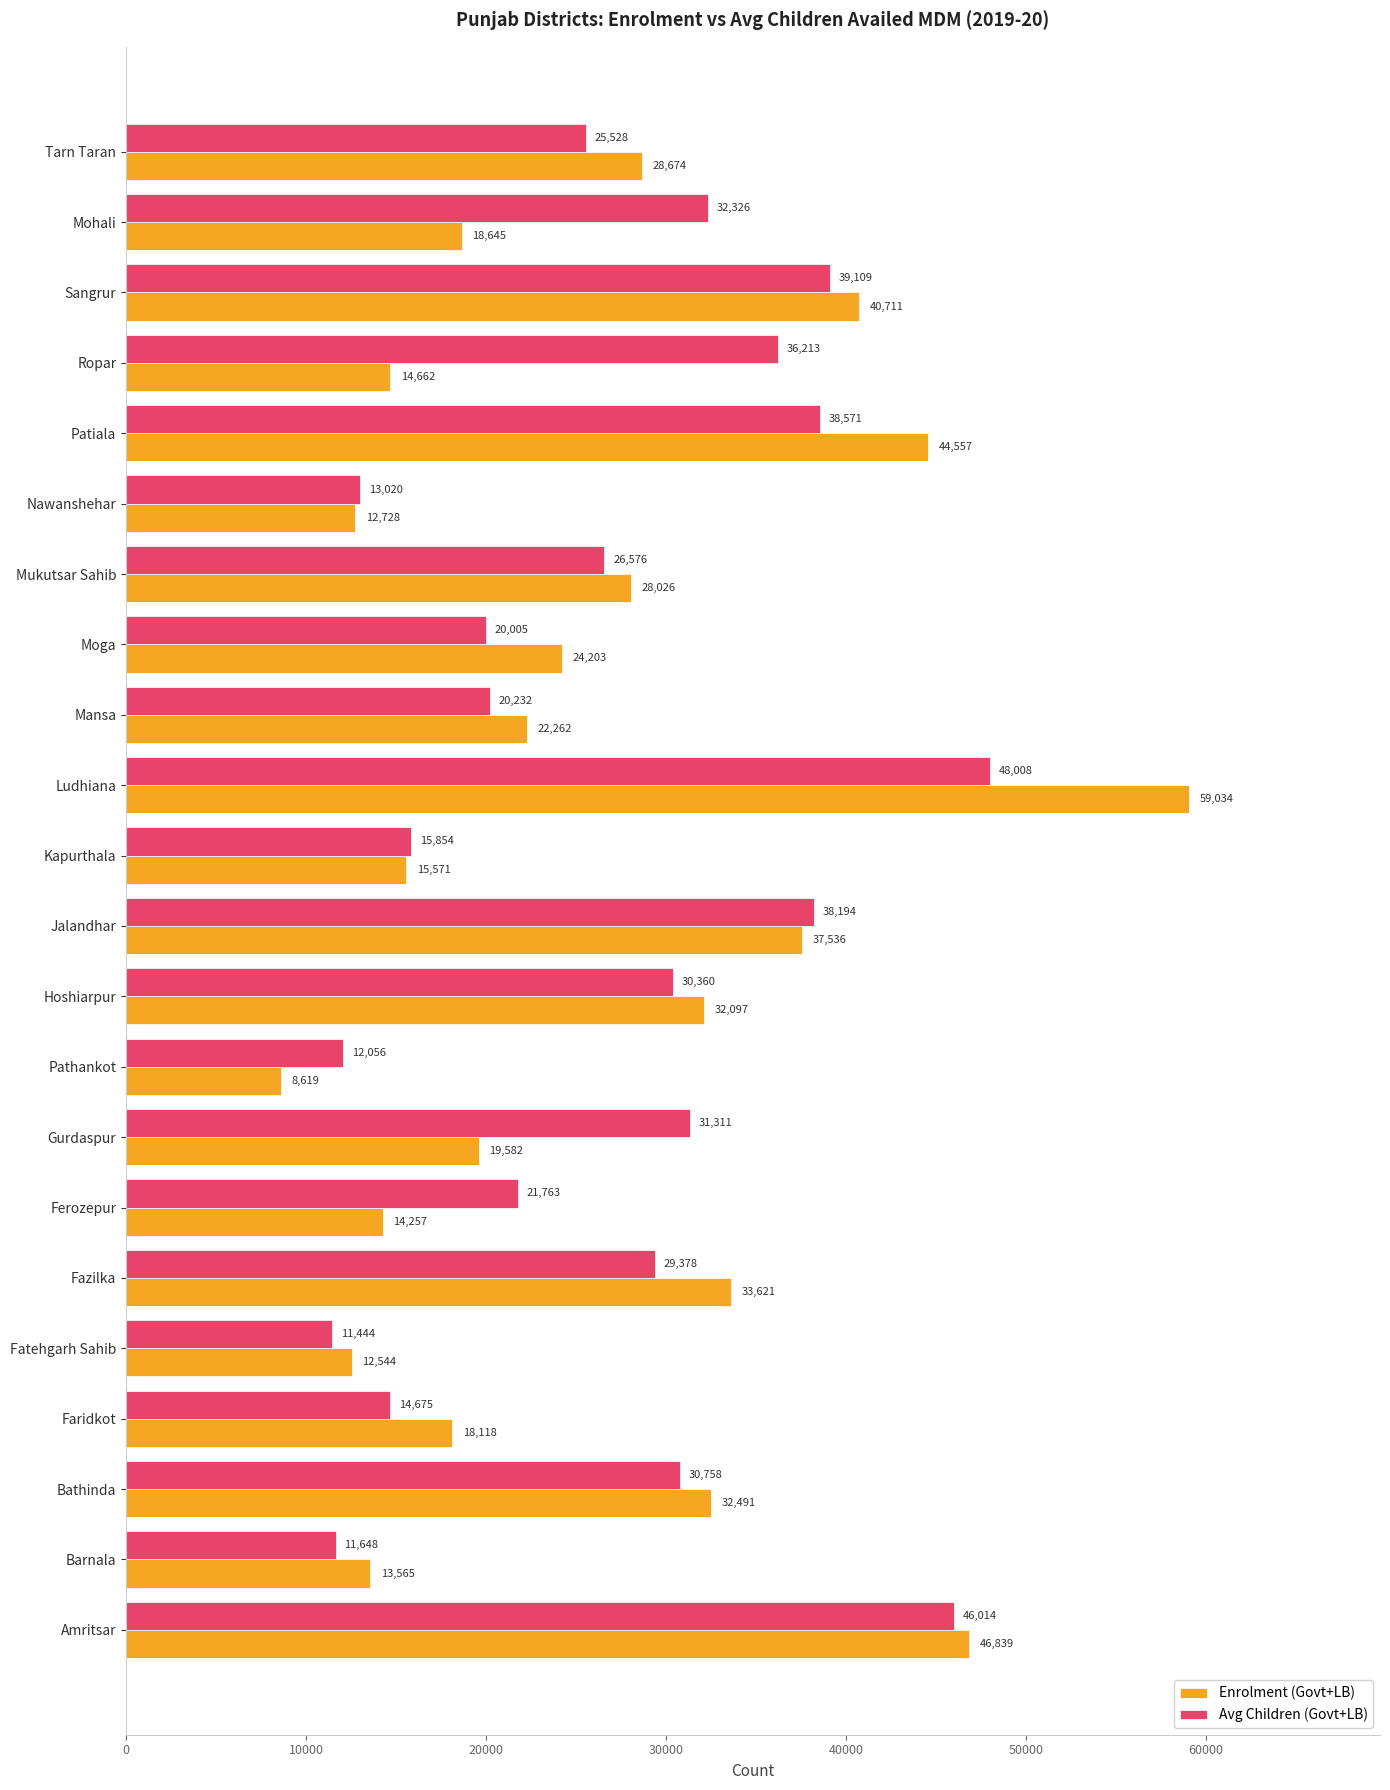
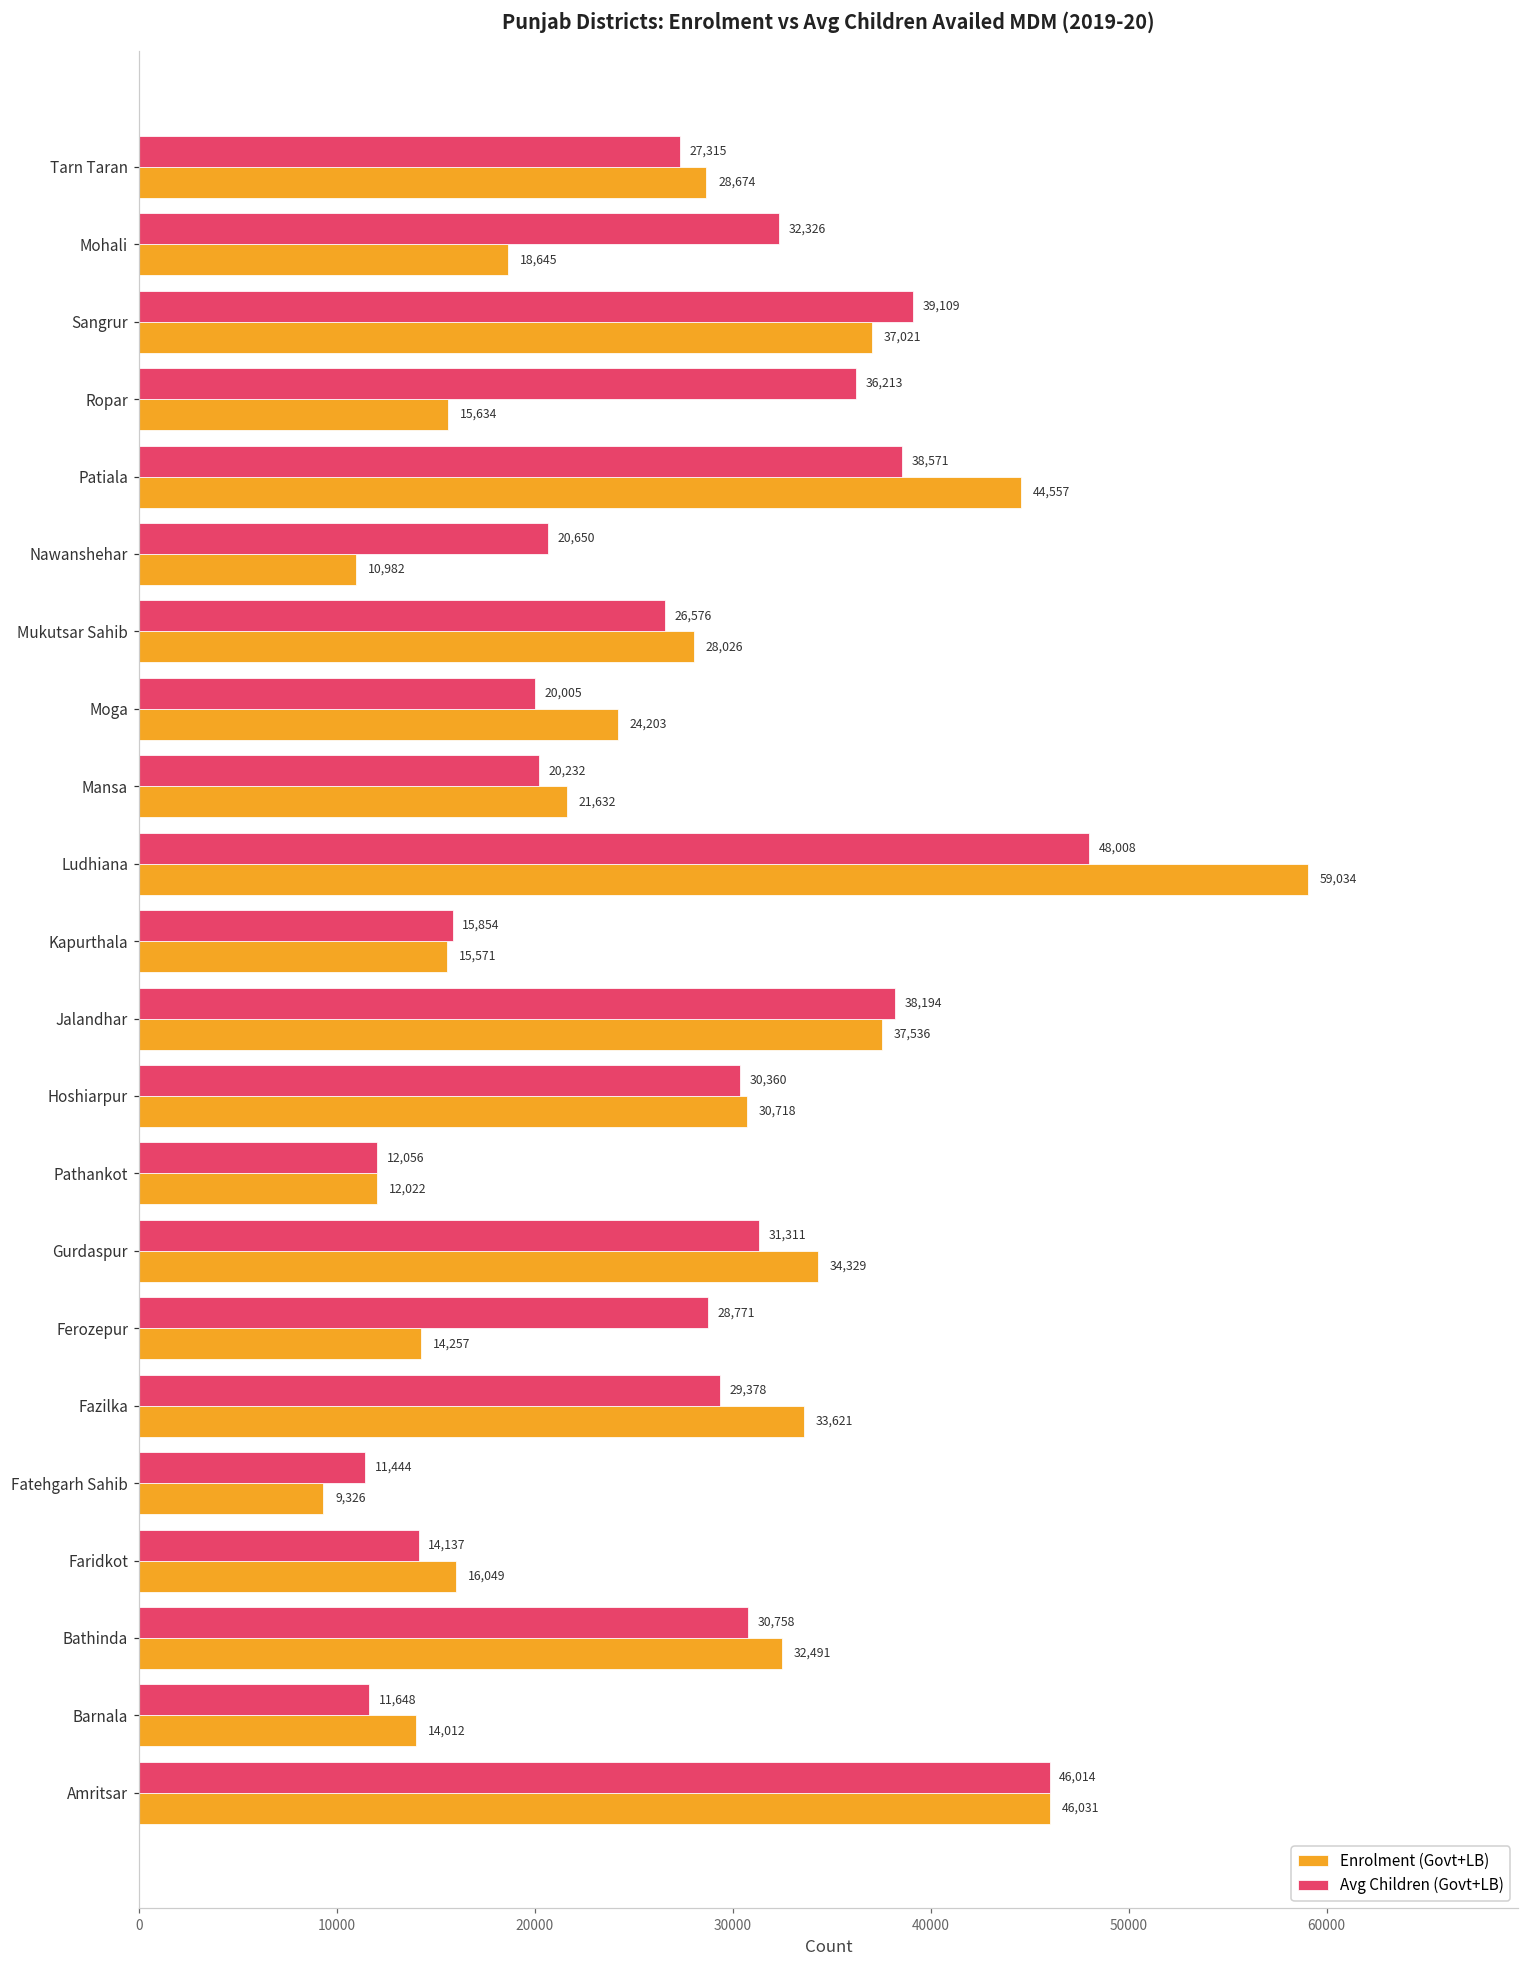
  {
    "Enrolment (Govt+LB)": {
      "Tarn Taran": "28,674",
      "Mohali": "18,645",
-     "Sangrur": "40,711",
-     "Ropar": "14,662",
+     "Sangrur": "37,021",
+     "Ropar": "15,634",
      "Patiala": "44,557",
-     "Nawanshehar": "12,728",
+     "Nawanshehar": "10,982",
      "Mukutsar Sahib": "28,026",
      "Moga": "24,203",
-     "Mansa": "22,262",
+     "Mansa": "21,632",
      "Ludhiana": "59,034",
      "Kapurthala": "15,571",
      "Jalandhar": "37,536",
-     "Hoshiarpur": "32,097",
-     "Pathankot": "8,619",
-     "Gurdaspur": "19,582",
+     "Hoshiarpur": "30,718",
+     "Pathankot": "12,022",
+     "Gurdaspur": "34,329",
      "Ferozepur": "14,257",
      "Fazilka": "33,621",
-     "Fatehgarh Sahib": "12,544",
-     "Faridkot": "18,118",
+     "Fatehgarh Sahib": "9,326",
+     "Faridkot": "16,049",
      "Bathinda": "32,491",
-     "Barnala": "13,565",
-     "Amritsar": "46,839"
+     "Barnala": "14,012",
+     "Amritsar": "46,031"
    },
    "Avg Children (Govt+LB)": {
-     "Tarn Taran": "25,528",
+     "Tarn Taran": "27,315",
      "Mohali": "32,326",
      "Sangrur": "39,109",
      "Ropar": "36,213",
      "Patiala": "38,571",
-     "Nawanshehar": "13,020",
+     "Nawanshehar": "20,650",
      "Mukutsar Sahib": "26,576",
      "Moga": "20,005",
      "Mansa": "20,232",
      "Ludhiana": "48,008",
      "Kapurthala": "15,854",
      "Jalandhar": "38,194",
      "Hoshiarpur": "30,360",
      "Pathankot": "12,056",
      "Gurdaspur": "31,311",
-     "Ferozepur": "21,763",
+     "Ferozepur": "28,771",
      "Fazilka": "29,378",
      "Fatehgarh Sahib": "11,444",
-     "Faridkot": "14,675",
+     "Faridkot": "14,137",
      "Bathinda": "30,758",
      "Barnala": "11,648",
      "Amritsar": "46,014"
    }
  }
